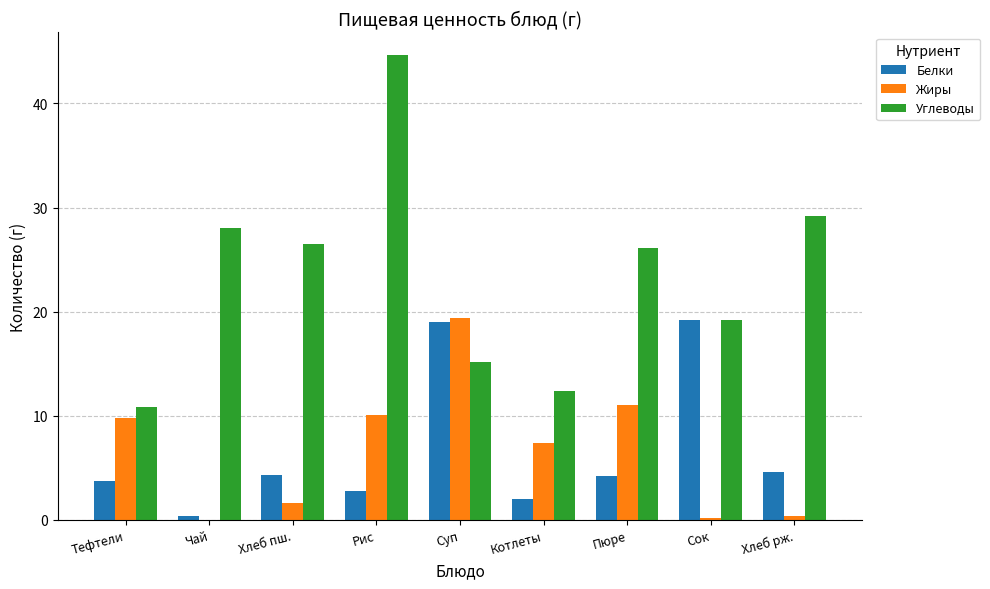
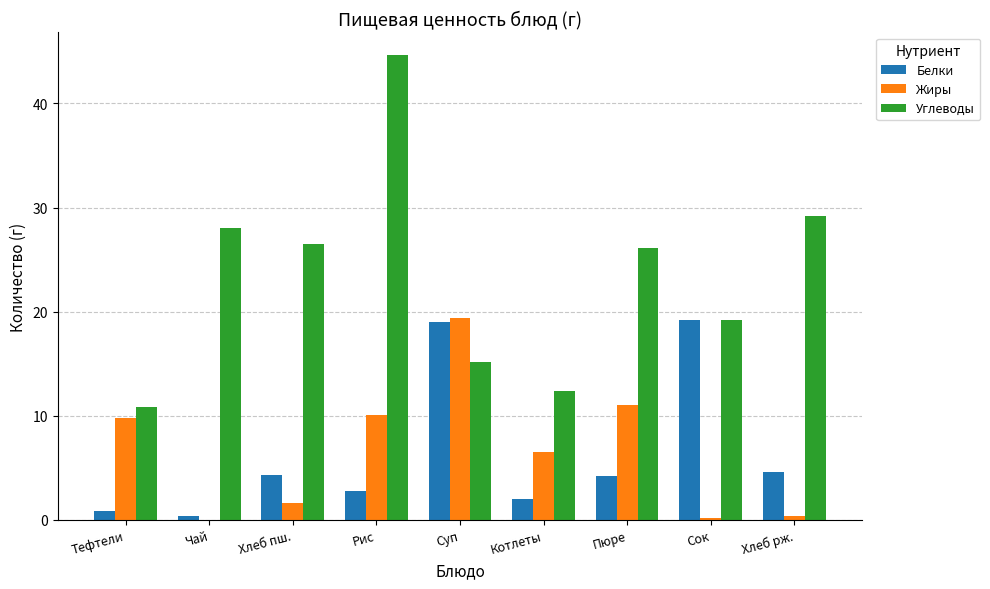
  {
    "Белки": {
-     "Тефтели": 3.7,
+     "Тефтели": 0.9,
      "Чай": 0.4,
      "Хлеб пш.": 4.3,
      "Рис": 2.8,
      "Суп": 19.0,
      "Котлеты": 2.0,
      "Пюре": 4.2,
      "Сок": 19.2,
      "Хлеб рж.": 4.6
    },
    "Жиры": {
      "Тефтели": 9.8,
      "Чай": 0.0,
      "Хлеб пш.": 1.6,
      "Рис": 10.1,
      "Суп": 19.4,
-     "Котлеты": 7.4,
+     "Котлеты": 6.5,
      "Пюре": 11.0,
      "Хлеб рж.": 0.4
    },
    "Углеводы": {
      "Тефтели": 10.8,
      "Чай": 28.0,
      "Хлеб пш.": 26.5,
      "Рис": 44.6,
      "Суп": 15.2,
      "Котлеты": 12.4,
      "Пюре": 26.1,
      "Сок": 19.2,
      "Хлеб рж.": 29.2
    }
  }
